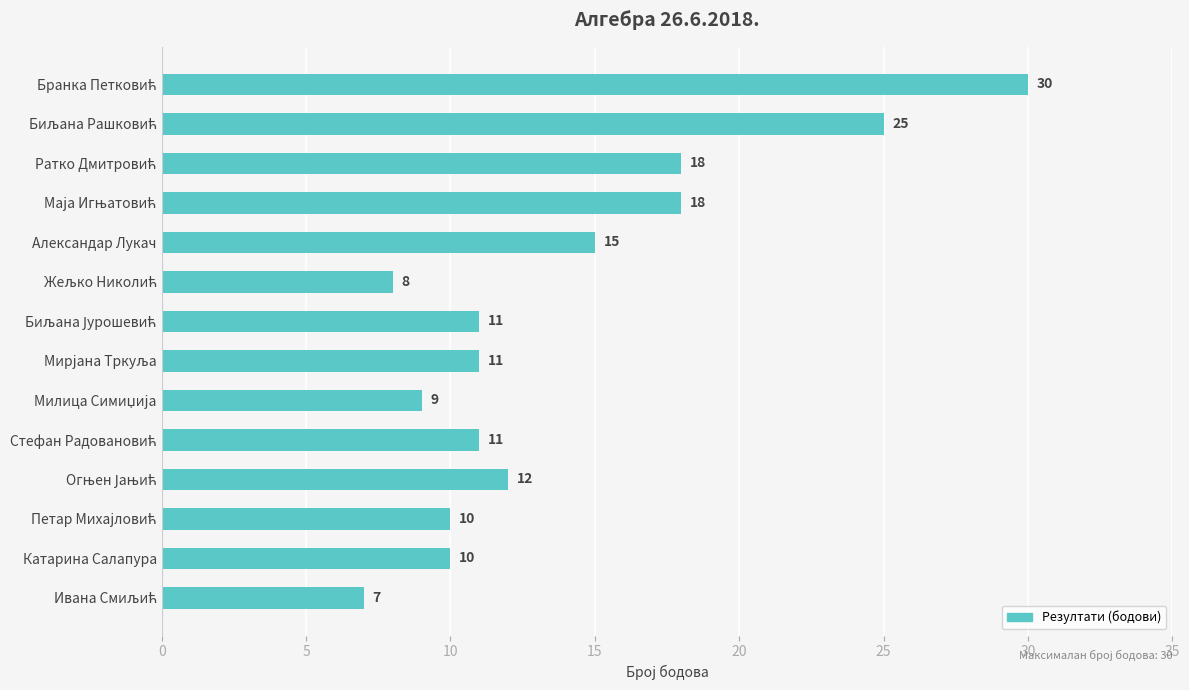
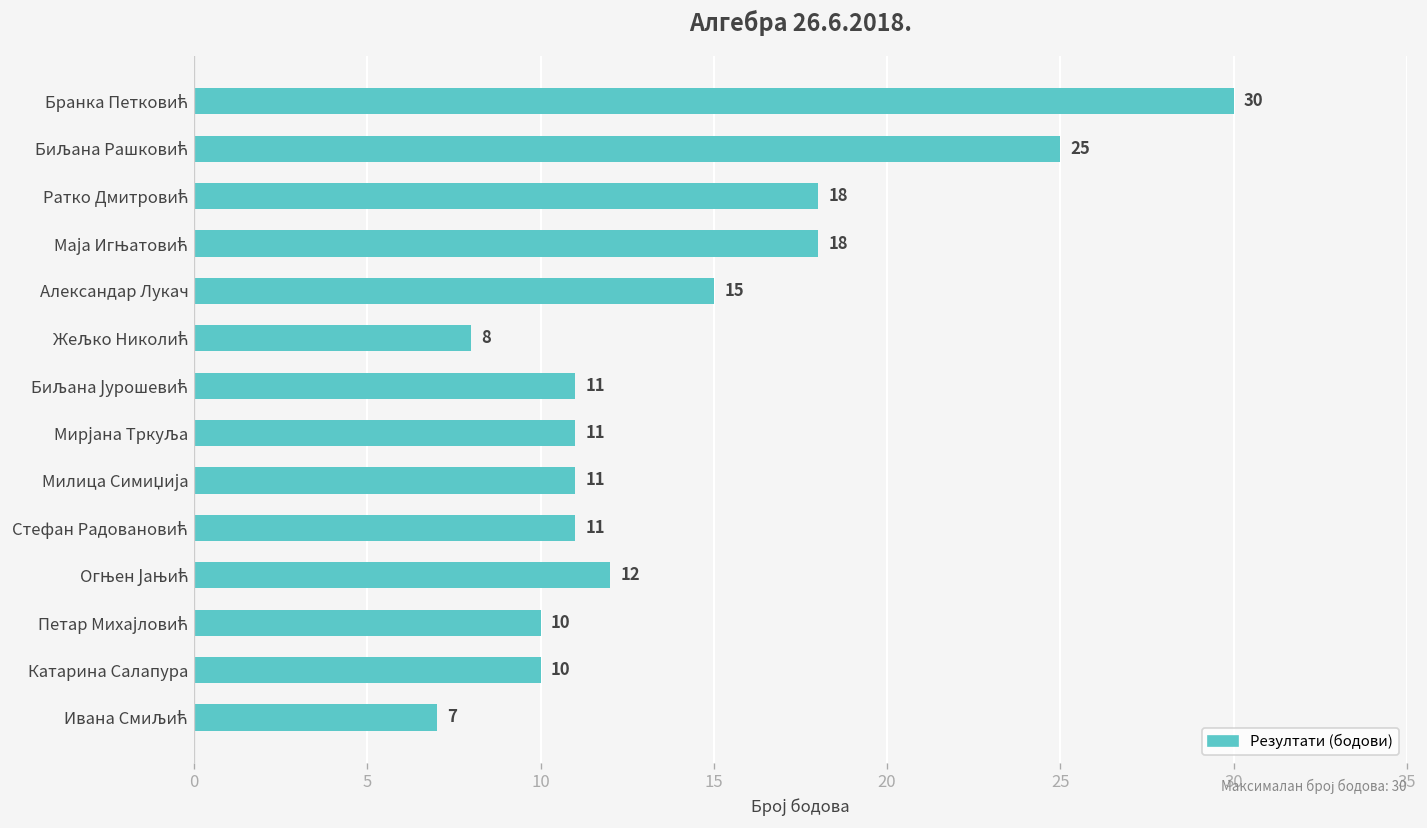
  {
    "Бранка Петковић": 30,
    "Биљана Рашковић": 25,
    "Ратко Дмитровић": 18,
    "Маја Игњатовић": 18,
    "Александар Лукач": 15,
    "Жељко Николић": 8,
    "Биљана Јурошевић": 11,
    "Мирјана Тркуља": 11,
-   "Милица Симиџија": 9,
+   "Милица Симиџија": 11,
    "Стефан Радовановић": 11,
    "Огњен Јањић": 12,
    "Петар Михајловић": 10,
    "Катарина Салапура": 10,
    "Ивана Смиљић": 7
  }
